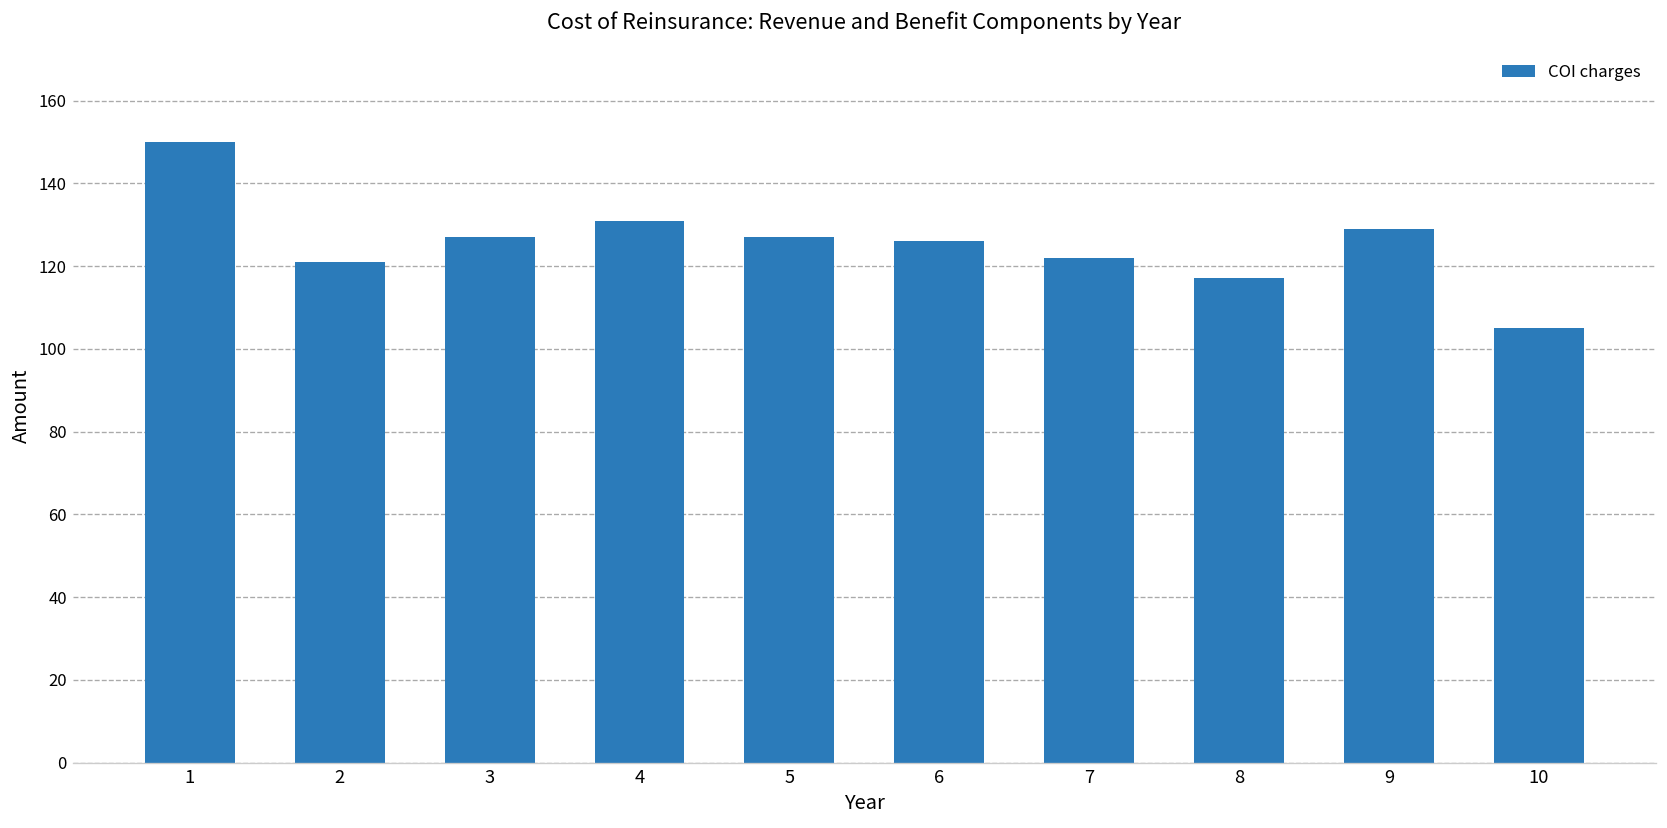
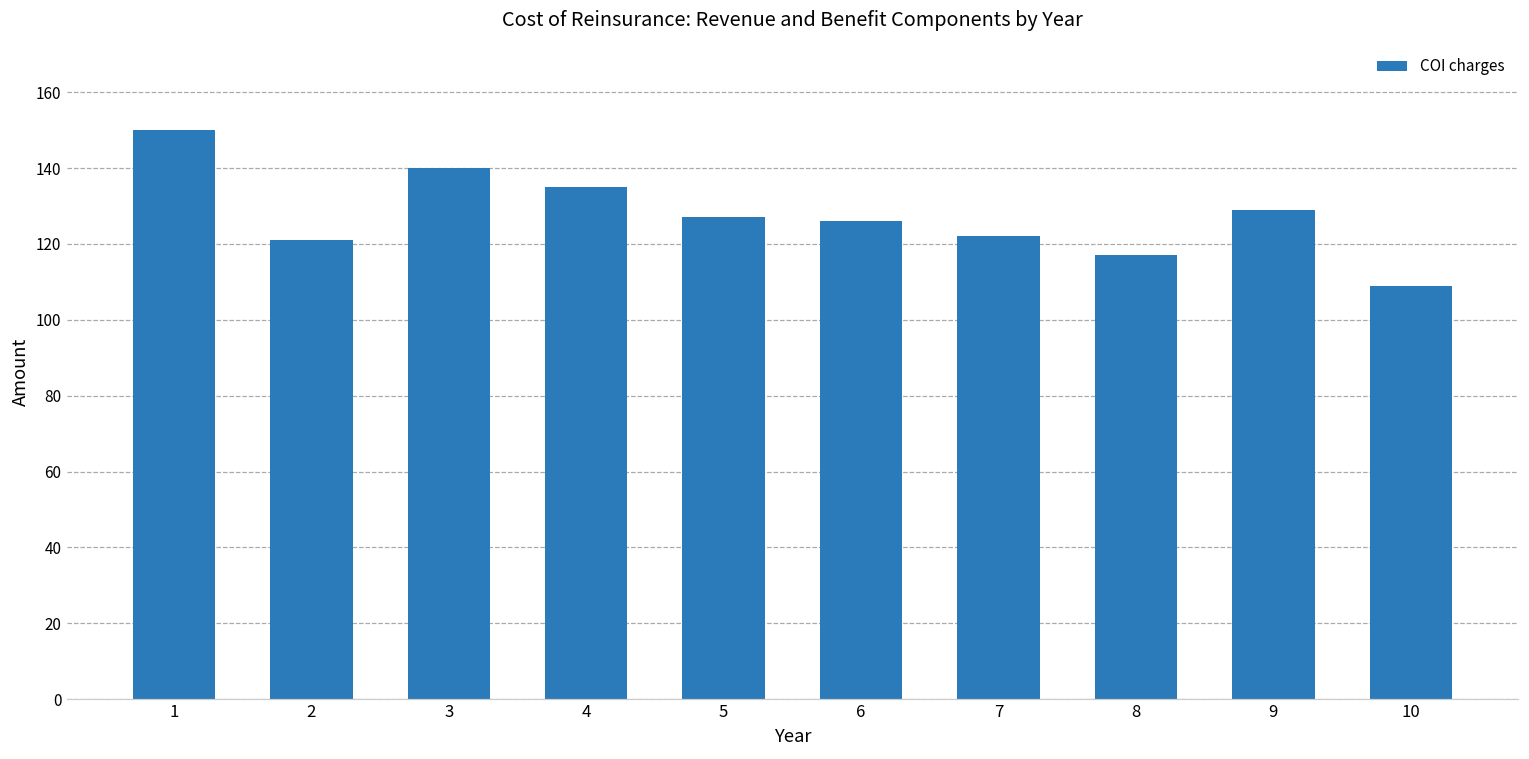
  {
    "1": 150,
    "2": 121,
-   "3": 127,
-   "4": 131,
+   "3": 140,
+   "4": 135,
    "5": 127,
    "6": 126,
    "7": 122,
    "8": 117,
    "9": 129,
-   "10": 105
+   "10": 109
  }
